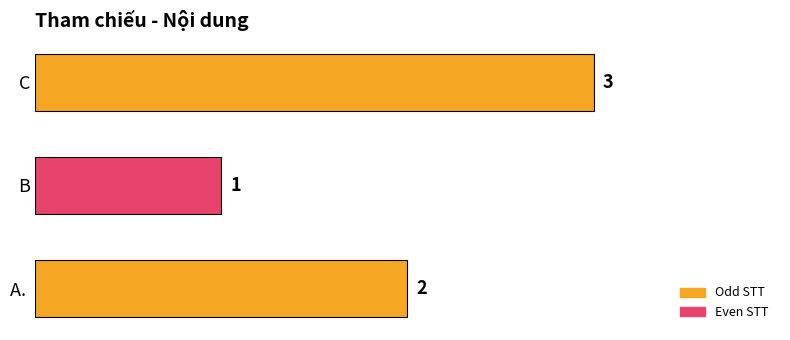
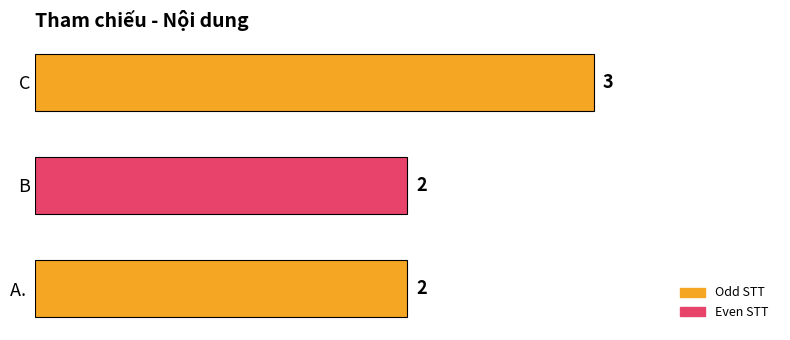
  {
    "C": 3,
-   "B": 1,
+   "B": 2,
    "A.": 2
  }
